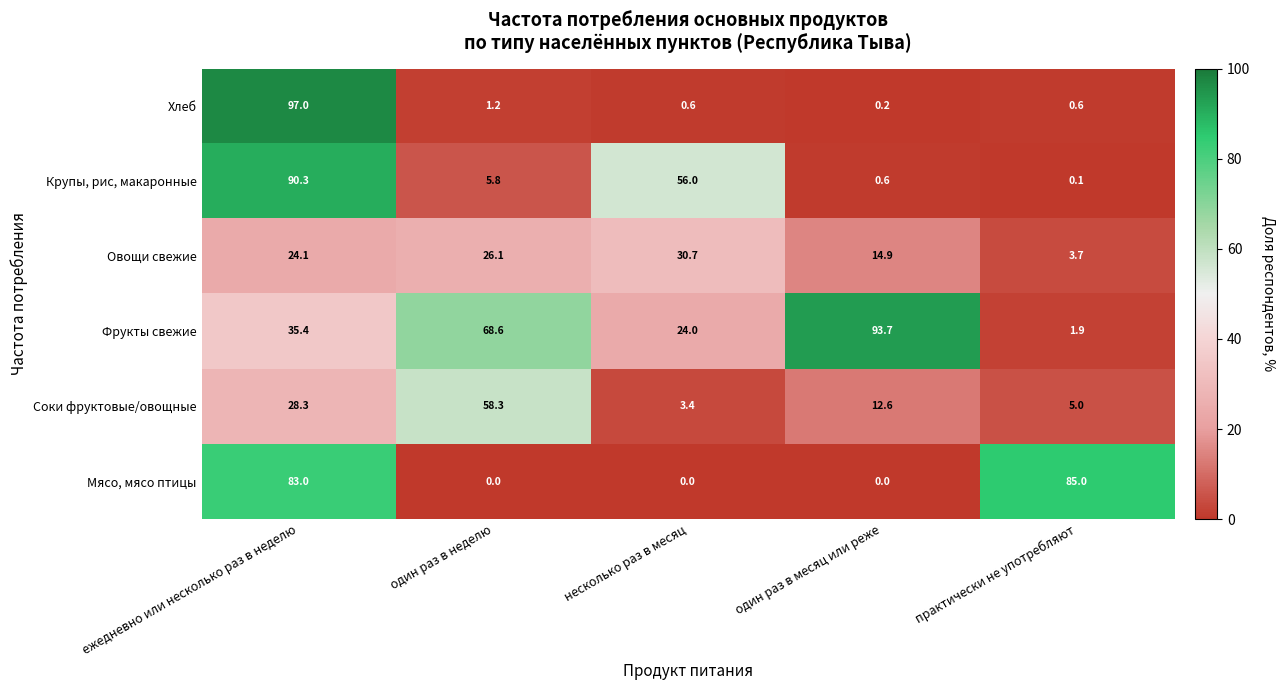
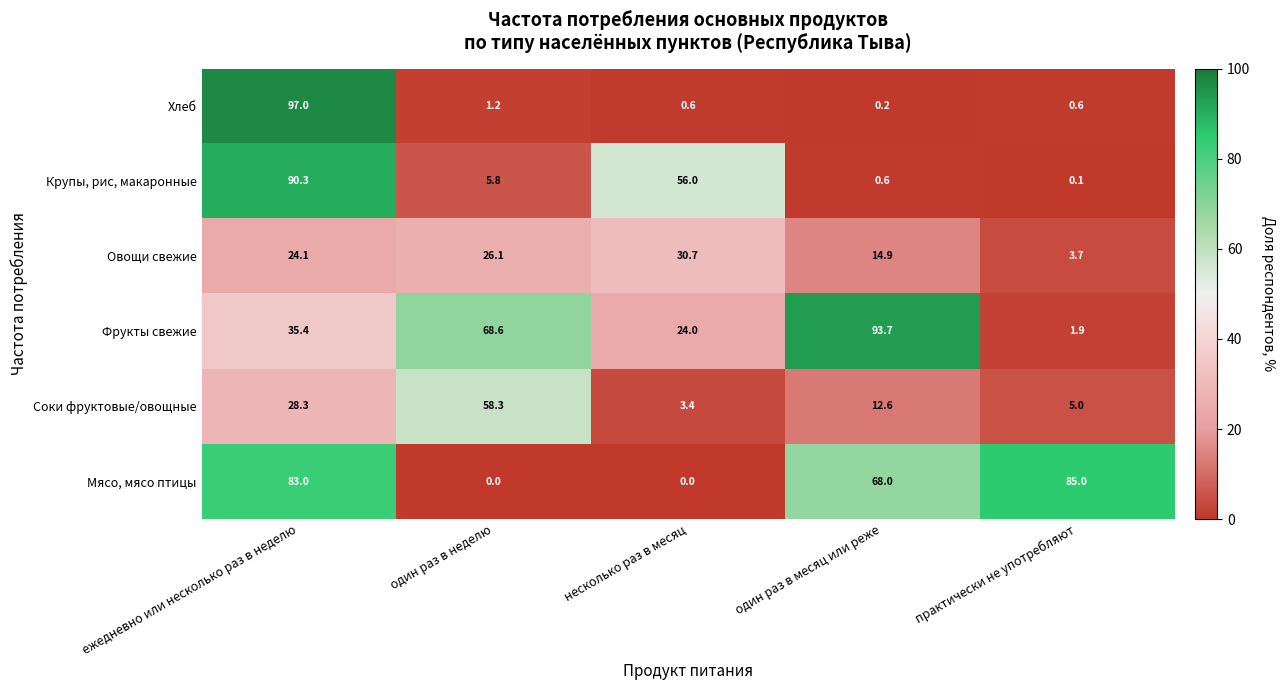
  {
    "Хлеб": {
      "ежедневно или несколько раз в неделю": 97.0,
      "один раз в неделю": 1.2,
      "несколько раз в месяц": 0.6,
      "один раз в месяц или реже": 0.2,
      "практически не употребляют": 0.6
    },
    "Крупы, рис, макаронные": {
      "ежедневно или несколько раз в неделю": 90.3,
      "один раз в неделю": 5.8,
      "несколько раз в месяц": 56.0,
      "один раз в месяц или реже": 0.6,
      "практически не употребляют": 0.1
    },
    "Овощи свежие": {
      "ежедневно или несколько раз в неделю": 24.1,
      "один раз в неделю": 26.1,
      "несколько раз в месяц": 30.7,
      "один раз в месяц или реже": 14.9,
      "практически не употребляют": 3.7
    },
    "Фрукты свежие": {
      "ежедневно или несколько раз в неделю": 35.4,
      "один раз в неделю": 68.6,
      "несколько раз в месяц": 24.0,
      "один раз в месяц или реже": 93.7,
      "практически не употребляют": 1.9
    },
    "Соки фруктовые/овощные": {
      "ежедневно или несколько раз в неделю": 28.3,
      "один раз в неделю": 58.3,
      "несколько раз в месяц": 3.4,
      "один раз в месяц или реже": 12.6,
      "практически не употребляют": 5.0
    },
    "Мясо, мясо птицы": {
      "ежедневно или несколько раз в неделю": 83.0,
      "один раз в неделю": 0.0,
      "несколько раз в месяц": 0.0,
-     "один раз в месяц или реже": 0.0,
+     "один раз в месяц или реже": 68.0,
      "практически не употребляют": 85.0
    }
  }
